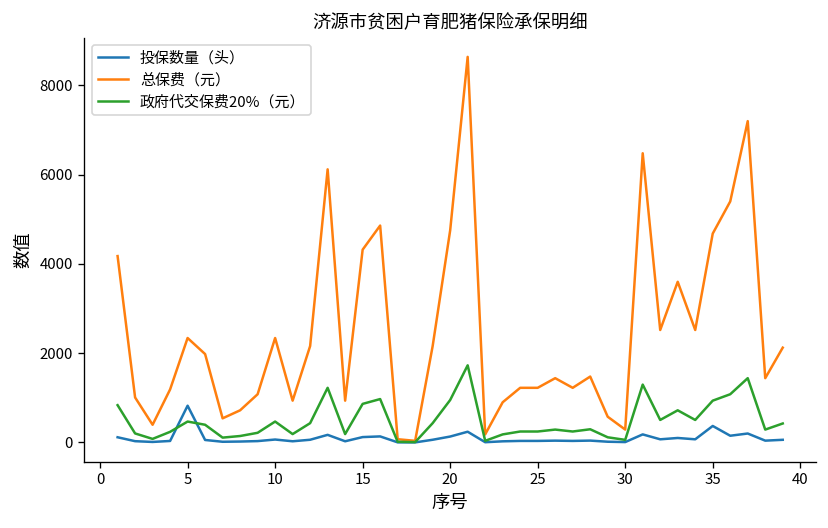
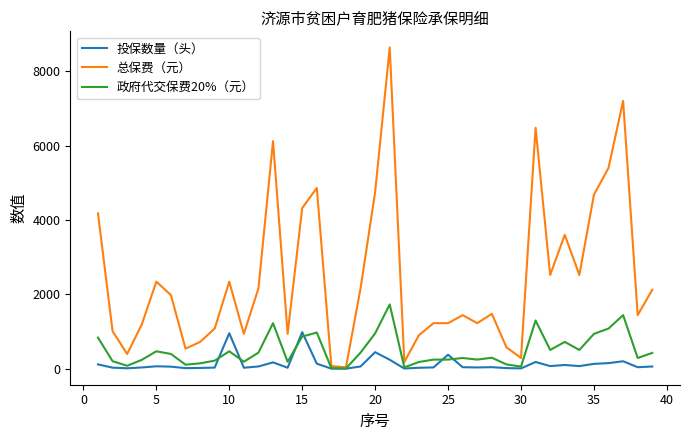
  {
    "投保数量（头）": {
-     "5": 800,
-     "10": 100,
-     "15": 100,
-     "20": 100,
-     "25": 0,
-     "35": 400
+     "5": 100,
+     "10": 1000,
+     "15": 1000,
+     "20": 400,
+     "25": 400,
+     "35": 100
    },
    "总保费（元）": {
      "5": 2300,
      "10": 2300,
      "15": 4300,
      "20": 4800,
      "25": 1200,
      "30": 300,
      "35": 4700
    },
    "政府代交保费20%（元）": {
      "5": 500,
      "10": 500,
      "15": 900,
      "20": 1000,
      "25": 200,
      "35": 900
    }
  }
